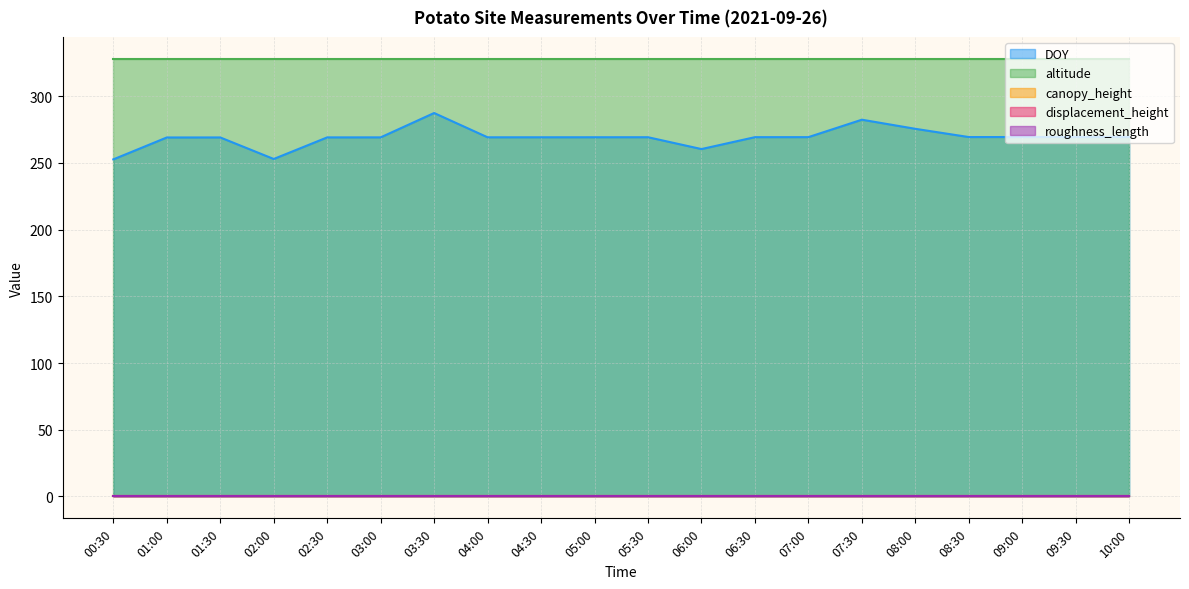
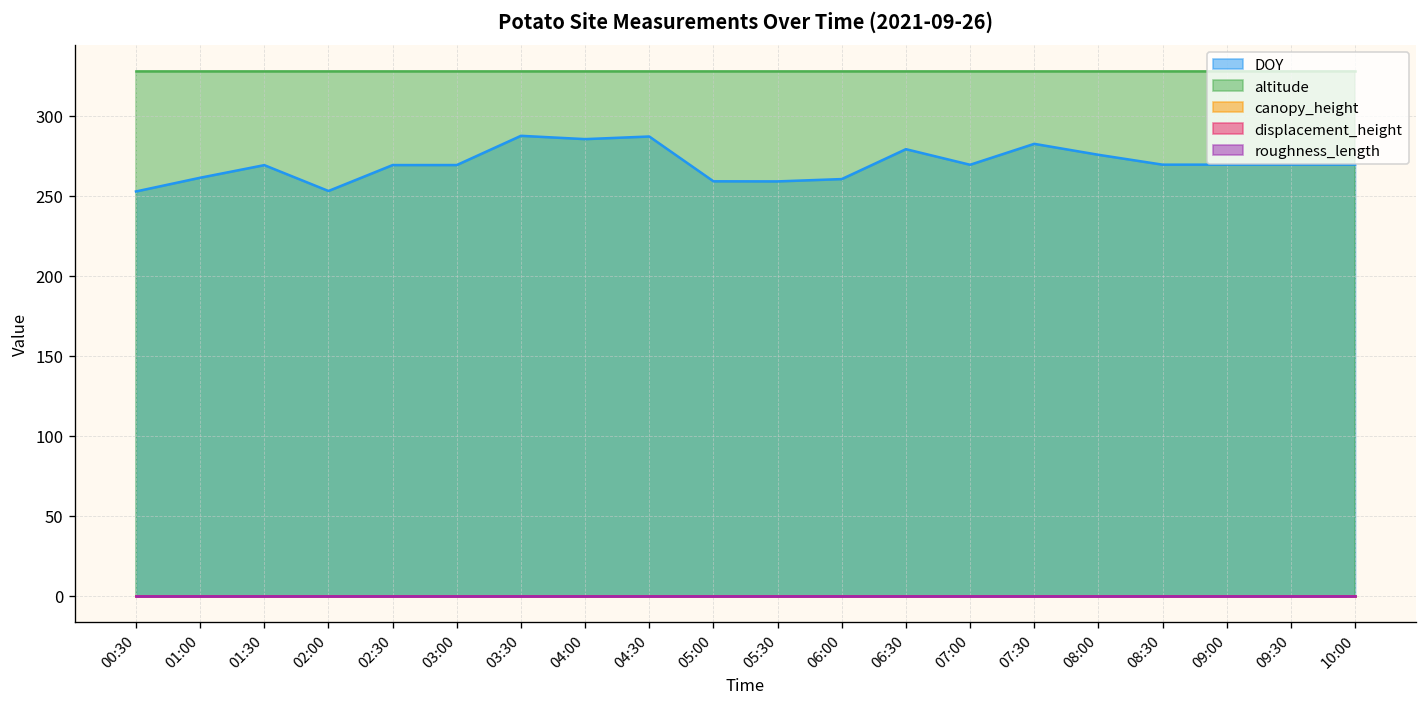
  {
    "DOY": {
      "00:30": 253,
-     "01:00": 269,
+     "01:00": 261,
      "01:30": 269,
      "02:00": 253,
      "02:30": 269,
      "03:00": 269,
      "03:30": 287,
-     "04:00": 269,
-     "04:30": 269,
-     "05:00": 269,
-     "05:30": 269,
+     "04:00": 285,
+     "04:30": 287,
+     "05:00": 259,
+     "05:30": 259,
      "06:00": 260,
-     "06:30": 269,
+     "06:30": 279,
      "07:00": 269,
      "07:30": 282,
      "08:00": 276,
      "08:30": 269
    },
    "altitude": {
      "00:30": 328,
      "01:00": 328,
      "01:30": 328,
      "02:00": 328,
      "02:30": 328,
      "03:00": 328,
      "03:30": 328,
      "04:00": 328,
      "04:30": 328,
      "05:00": 328,
      "05:30": 328,
      "06:00": 328,
      "06:30": 328,
      "07:00": 328,
      "07:30": 328,
      "08:00": 328,
      "08:30": 328
    },
    "roughness_length": {
      "00:30": 0,
      "01:00": 0,
      "01:30": 0,
      "02:00": 0,
      "02:30": 0,
      "03:00": 0,
      "03:30": 0,
      "04:00": 0,
      "04:30": 0,
      "05:00": 0,
      "05:30": 0,
      "06:00": 0,
      "06:30": 0,
      "07:00": 0,
      "07:30": 0,
      "08:00": 0,
      "08:30": 0,
      "09:00": 0,
      "09:30": 0,
      "10:00": 0
    }
  }
